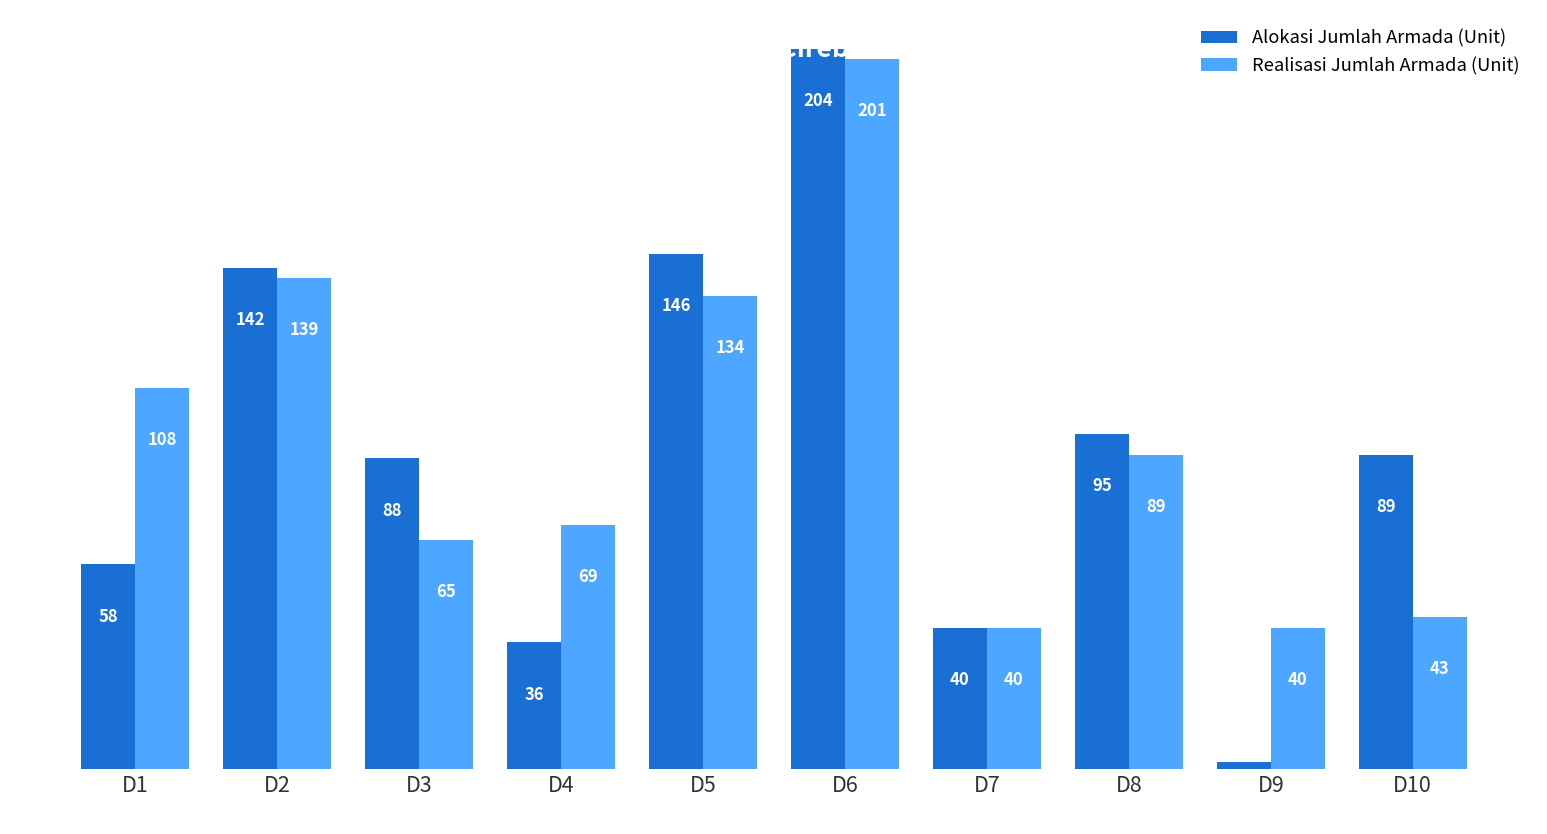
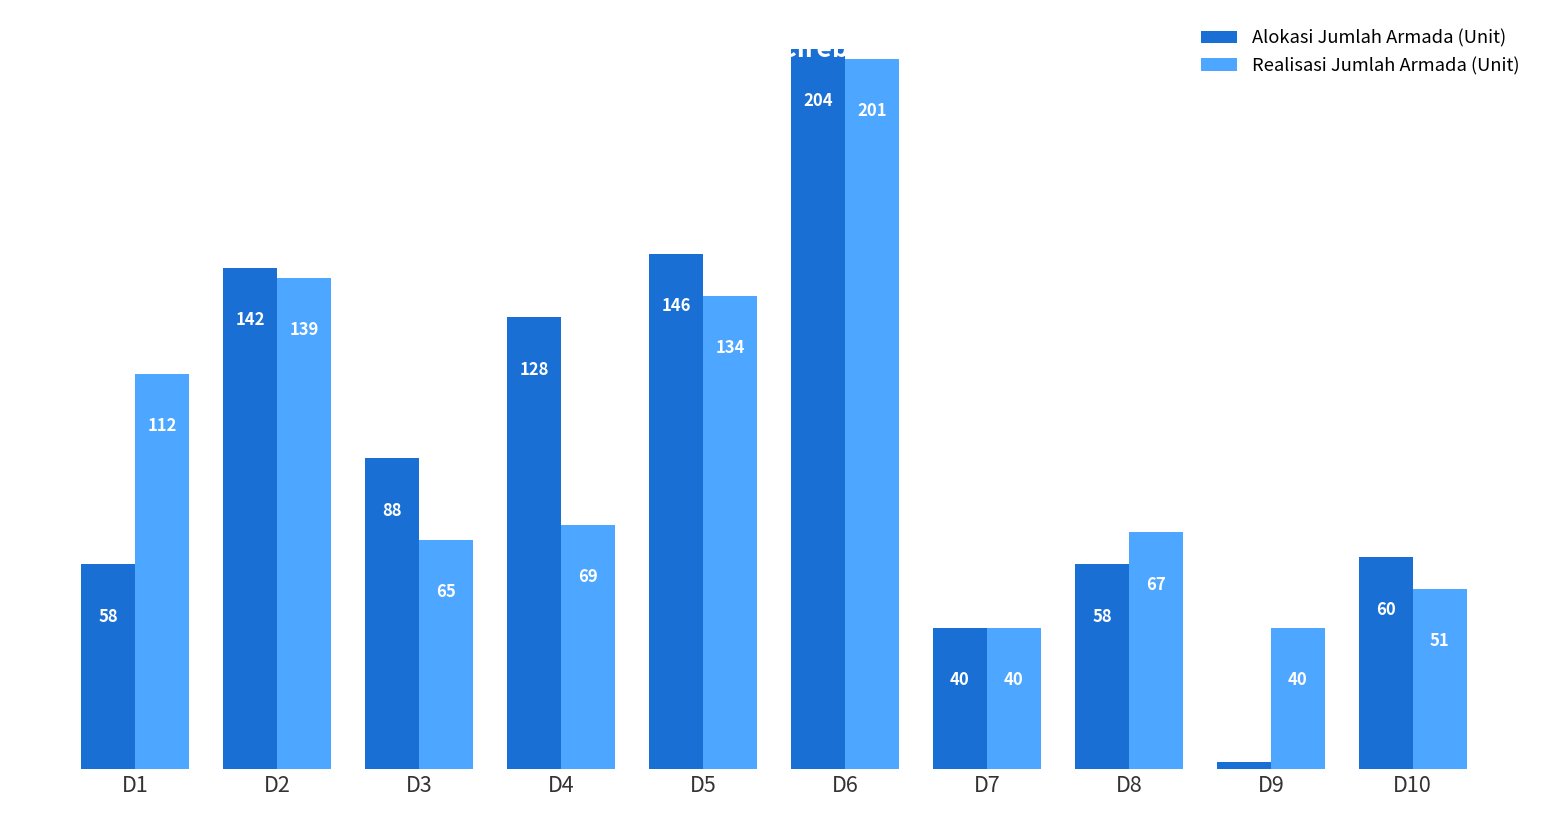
  {
    "Alokasi Jumlah Armada (Unit)": {
      "D1": 58,
      "D2": 142,
      "D3": 88,
-     "D4": 36,
+     "D4": 128,
      "D5": 146,
      "D6": 204,
      "D7": 40,
-     "D8": 95,
-     "D10": 89
+     "D8": 58,
+     "D10": 60
    },
    "Realisasi Jumlah Armada (Unit)": {
-     "D1": 108,
+     "D1": 112,
      "D2": 139,
      "D3": 65,
      "D4": 69,
      "D5": 134,
      "D6": 201,
      "D7": 40,
-     "D8": 89,
+     "D8": 67,
      "D9": 40,
-     "D10": 43
+     "D10": 51
    }
  }
